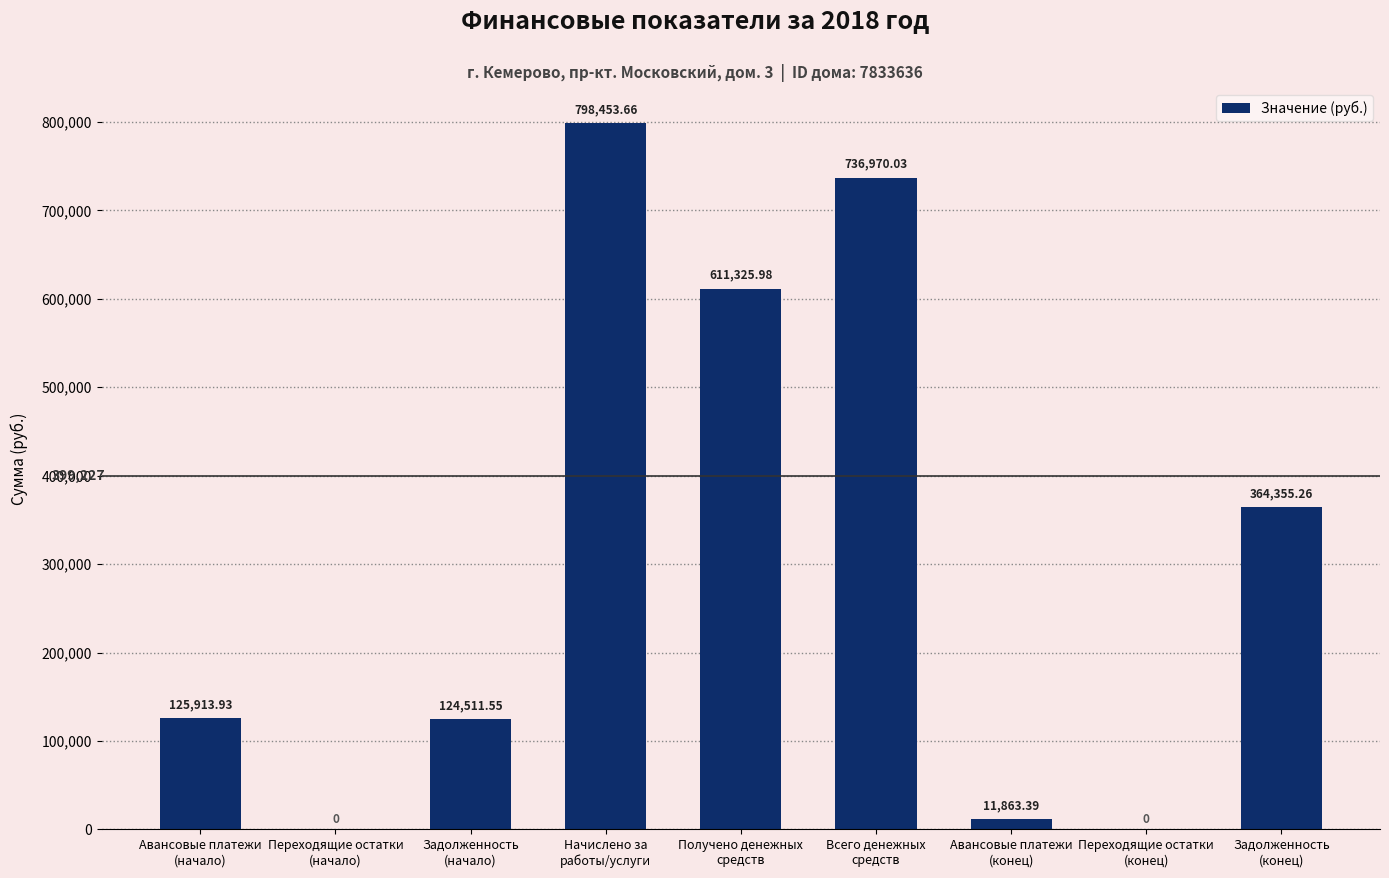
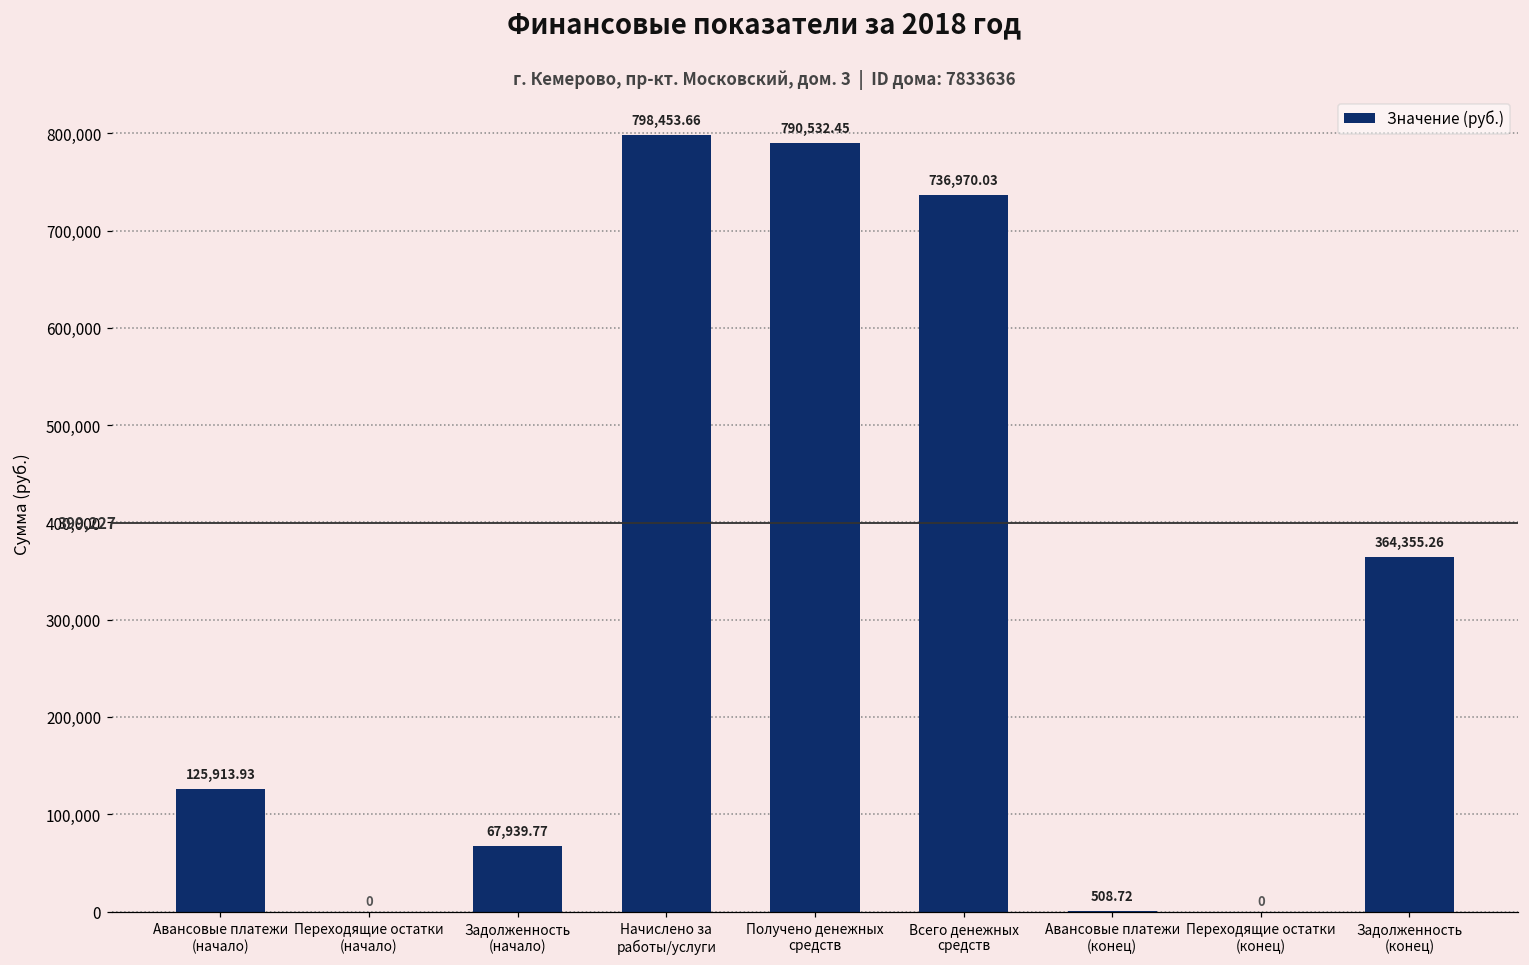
  {
    "Авансовые платежи (начало)": "125,913.93",
    "Переходящие остатки (начало)": "0",
-   "Задолженность (начало)": "124,511.55",
+   "Задолженность (начало)": "67,939.77",
    "Начислено за работы/услуги": "798,453.66",
-   "Получено денежных средств": "611,325.98",
+   "Получено денежных средств": "790,532.45",
    "Всего денежных средств": "736,970.03",
-   "Авансовые платежи (конец)": "11,863.39",
+   "Авансовые платежи (конец)": "508.72",
    "Переходящие остатки (конец)": "0",
    "Задолженность (конец)": "364,355.26"
  }
